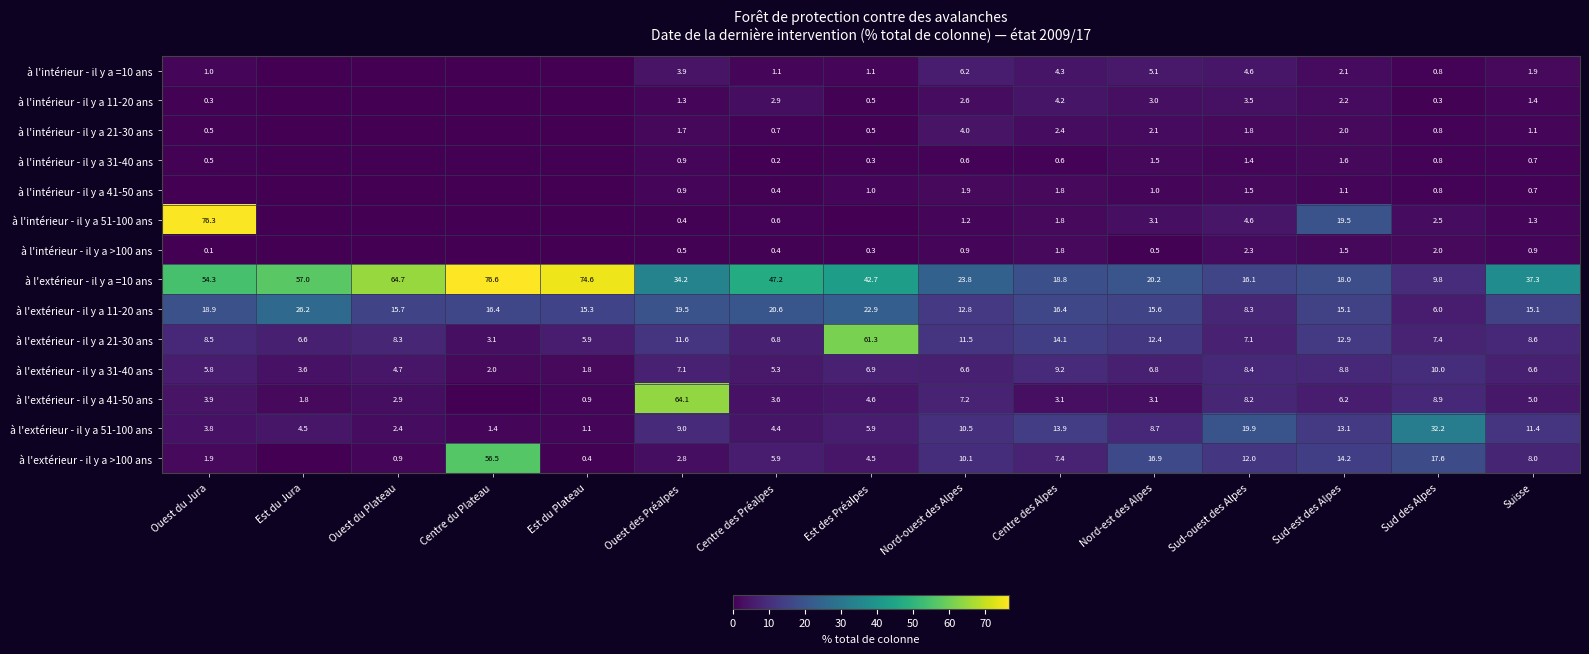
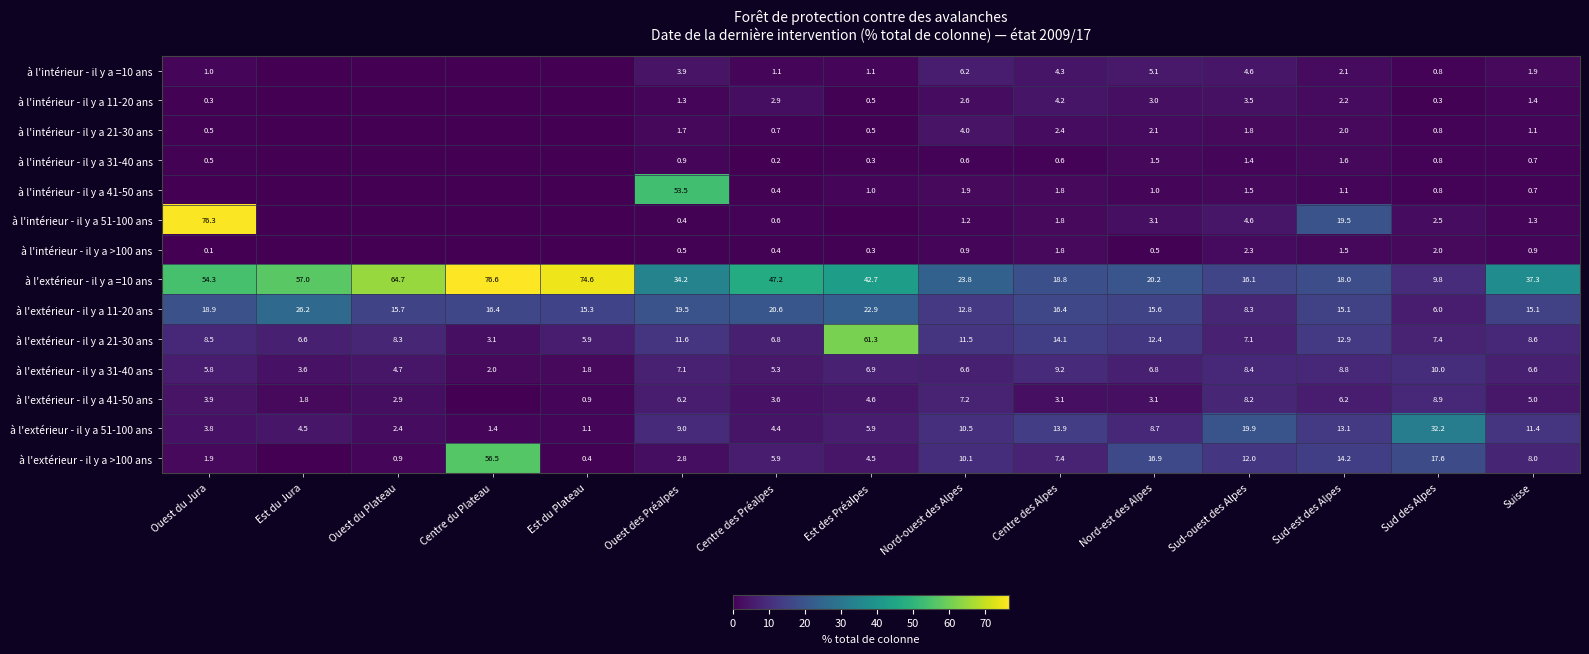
  {
    "à l'intérieur - il y a =10 ans": {
      "Ouest du Jura": 1.0,
      "Ouest des Préalpes": 3.9,
      "Centre des Préalpes": 1.1,
      "Est des Préalpes": 1.1,
      "Nord-ouest des Alpes": 6.2,
      "Centre des Alpes": 4.3,
      "Nord-est des Alpes": 5.1,
      "Sud-ouest des Alpes": 4.6,
      "Sud-est des Alpes": 2.1,
      "Sud des Alpes": 0.8,
      "Suisse": 1.9
    },
    "à l'intérieur - il y a 11-20 ans": {
      "Ouest du Jura": 0.3,
      "Ouest des Préalpes": 1.3,
      "Centre des Préalpes": 2.9,
      "Est des Préalpes": 0.5,
      "Nord-ouest des Alpes": 2.6,
      "Centre des Alpes": 4.2,
      "Nord-est des Alpes": 3.0,
      "Sud-ouest des Alpes": 3.5,
      "Sud-est des Alpes": 2.2,
      "Sud des Alpes": 0.3,
      "Suisse": 1.4
    },
    "à l'intérieur - il y a 21-30 ans": {
      "Ouest du Jura": 0.5,
      "Ouest des Préalpes": 1.7,
      "Centre des Préalpes": 0.7,
      "Est des Préalpes": 0.5,
      "Nord-ouest des Alpes": 4.0,
      "Centre des Alpes": 2.4,
      "Nord-est des Alpes": 2.1,
      "Sud-ouest des Alpes": 1.8,
      "Sud-est des Alpes": 2.0,
      "Sud des Alpes": 0.8,
      "Suisse": 1.1
    },
    "à l'intérieur - il y a 31-40 ans": {
      "Ouest du Jura": 0.5,
      "Ouest des Préalpes": 0.9,
      "Centre des Préalpes": 0.2,
      "Est des Préalpes": 0.3,
      "Nord-ouest des Alpes": 0.6,
      "Centre des Alpes": 0.6,
      "Nord-est des Alpes": 1.5,
      "Sud-ouest des Alpes": 1.4,
      "Sud-est des Alpes": 1.6,
      "Sud des Alpes": 0.8,
      "Suisse": 0.7
    },
    "à l'intérieur - il y a 41-50 ans": {
-     "Ouest des Préalpes": 0.9,
+     "Ouest des Préalpes": 53.5,
      "Centre des Préalpes": 0.4,
      "Est des Préalpes": 1.0,
      "Nord-ouest des Alpes": 1.9,
      "Centre des Alpes": 1.8,
      "Nord-est des Alpes": 1.0,
      "Sud-ouest des Alpes": 1.5,
      "Sud-est des Alpes": 1.1,
      "Sud des Alpes": 0.8,
      "Suisse": 0.7
    },
    "à l'intérieur - il y a 51-100 ans": {
      "Ouest du Jura": 76.3,
      "Ouest des Préalpes": 0.4,
      "Centre des Préalpes": 0.6,
      "Nord-ouest des Alpes": 1.2,
      "Centre des Alpes": 1.8,
      "Nord-est des Alpes": 3.1,
      "Sud-ouest des Alpes": 4.6,
      "Sud-est des Alpes": 19.5,
      "Sud des Alpes": 2.5,
      "Suisse": 1.3
    },
    "à l'intérieur - il y a >100 ans": {
      "Ouest du Jura": 0.1,
      "Ouest des Préalpes": 0.5,
      "Centre des Préalpes": 0.4,
      "Est des Préalpes": 0.3,
      "Nord-ouest des Alpes": 0.9,
      "Centre des Alpes": 1.8,
      "Nord-est des Alpes": 0.5,
      "Sud-ouest des Alpes": 2.3,
      "Sud-est des Alpes": 1.5,
      "Sud des Alpes": 2.0,
      "Suisse": 0.9
    },
    "à l'extérieur - il y a =10 ans": {
      "Ouest du Jura": 54.3,
      "Est du Jura": 57.0,
      "Ouest du Plateau": 64.7,
      "Centre du Plateau": 76.6,
      "Est du Plateau": 74.6,
      "Ouest des Préalpes": 34.2,
      "Centre des Préalpes": 47.2,
      "Est des Préalpes": 42.7,
      "Nord-ouest des Alpes": 23.8,
      "Centre des Alpes": 18.8,
      "Nord-est des Alpes": 20.2,
      "Sud-ouest des Alpes": 16.1,
      "Sud-est des Alpes": 18.0,
      "Sud des Alpes": 9.8,
      "Suisse": 37.3
    },
    "à l'extérieur - il y a 11-20 ans": {
      "Ouest du Jura": 18.9,
      "Est du Jura": 26.2,
      "Ouest du Plateau": 15.7,
      "Centre du Plateau": 16.4,
      "Est du Plateau": 15.3,
      "Ouest des Préalpes": 19.5,
      "Centre des Préalpes": 20.6,
      "Est des Préalpes": 22.9,
      "Nord-ouest des Alpes": 12.8,
      "Centre des Alpes": 16.4,
      "Nord-est des Alpes": 15.6,
      "Sud-ouest des Alpes": 8.3,
      "Sud-est des Alpes": 15.1,
      "Sud des Alpes": 6.0,
      "Suisse": 15.1
    },
    "à l'extérieur - il y a 21-30 ans": {
      "Ouest du Jura": 8.5,
      "Est du Jura": 6.6,
      "Ouest du Plateau": 8.3,
      "Centre du Plateau": 3.1,
      "Est du Plateau": 5.9,
      "Ouest des Préalpes": 11.6,
      "Centre des Préalpes": 6.8,
      "Est des Préalpes": 61.3,
      "Nord-ouest des Alpes": 11.5,
      "Centre des Alpes": 14.1,
      "Nord-est des Alpes": 12.4,
      "Sud-ouest des Alpes": 7.1,
      "Sud-est des Alpes": 12.9,
      "Sud des Alpes": 7.4,
      "Suisse": 8.6
    },
    "à l'extérieur - il y a 31-40 ans": {
      "Ouest du Jura": 5.8,
      "Est du Jura": 3.6,
      "Ouest du Plateau": 4.7,
      "Centre du Plateau": 2.0,
      "Est du Plateau": 1.8,
      "Ouest des Préalpes": 7.1,
      "Centre des Préalpes": 5.3,
      "Est des Préalpes": 6.9,
      "Nord-ouest des Alpes": 6.6,
      "Centre des Alpes": 9.2,
      "Nord-est des Alpes": 6.8,
      "Sud-ouest des Alpes": 8.4,
      "Sud-est des Alpes": 8.8,
      "Sud des Alpes": 10.0,
      "Suisse": 6.6
    },
    "à l'extérieur - il y a 41-50 ans": {
      "Ouest du Jura": 3.9,
      "Est du Jura": 1.8,
      "Ouest du Plateau": 2.9,
      "Est du Plateau": 0.9,
-     "Ouest des Préalpes": 64.1,
+     "Ouest des Préalpes": 6.2,
      "Centre des Préalpes": 3.6,
      "Est des Préalpes": 4.6,
      "Nord-ouest des Alpes": 7.2,
      "Centre des Alpes": 3.1,
      "Nord-est des Alpes": 3.1,
      "Sud-ouest des Alpes": 8.2,
      "Sud-est des Alpes": 6.2,
      "Sud des Alpes": 8.9,
      "Suisse": 5.0
    },
    "à l'extérieur - il y a 51-100 ans": {
      "Ouest du Jura": 3.8,
      "Est du Jura": 4.5,
      "Ouest du Plateau": 2.4,
      "Centre du Plateau": 1.4,
      "Est du Plateau": 1.1,
      "Ouest des Préalpes": 9.0,
      "Centre des Préalpes": 4.4,
      "Est des Préalpes": 5.9,
      "Nord-ouest des Alpes": 10.5,
      "Centre des Alpes": 13.9,
      "Nord-est des Alpes": 8.7,
      "Sud-ouest des Alpes": 19.9,
      "Sud-est des Alpes": 13.1,
      "Sud des Alpes": 32.2,
      "Suisse": 11.4
    },
    "à l'extérieur - il y a >100 ans": {
      "Ouest du Jura": 1.9,
      "Ouest du Plateau": 0.9,
      "Centre du Plateau": 56.5,
      "Est du Plateau": 0.4,
      "Ouest des Préalpes": 2.8,
      "Centre des Préalpes": 5.9,
      "Est des Préalpes": 4.5,
      "Nord-ouest des Alpes": 10.1,
      "Centre des Alpes": 7.4,
      "Nord-est des Alpes": 16.9,
      "Sud-ouest des Alpes": 12.0,
      "Sud-est des Alpes": 14.2,
      "Sud des Alpes": 17.6,
      "Suisse": 8.0
    }
  }
